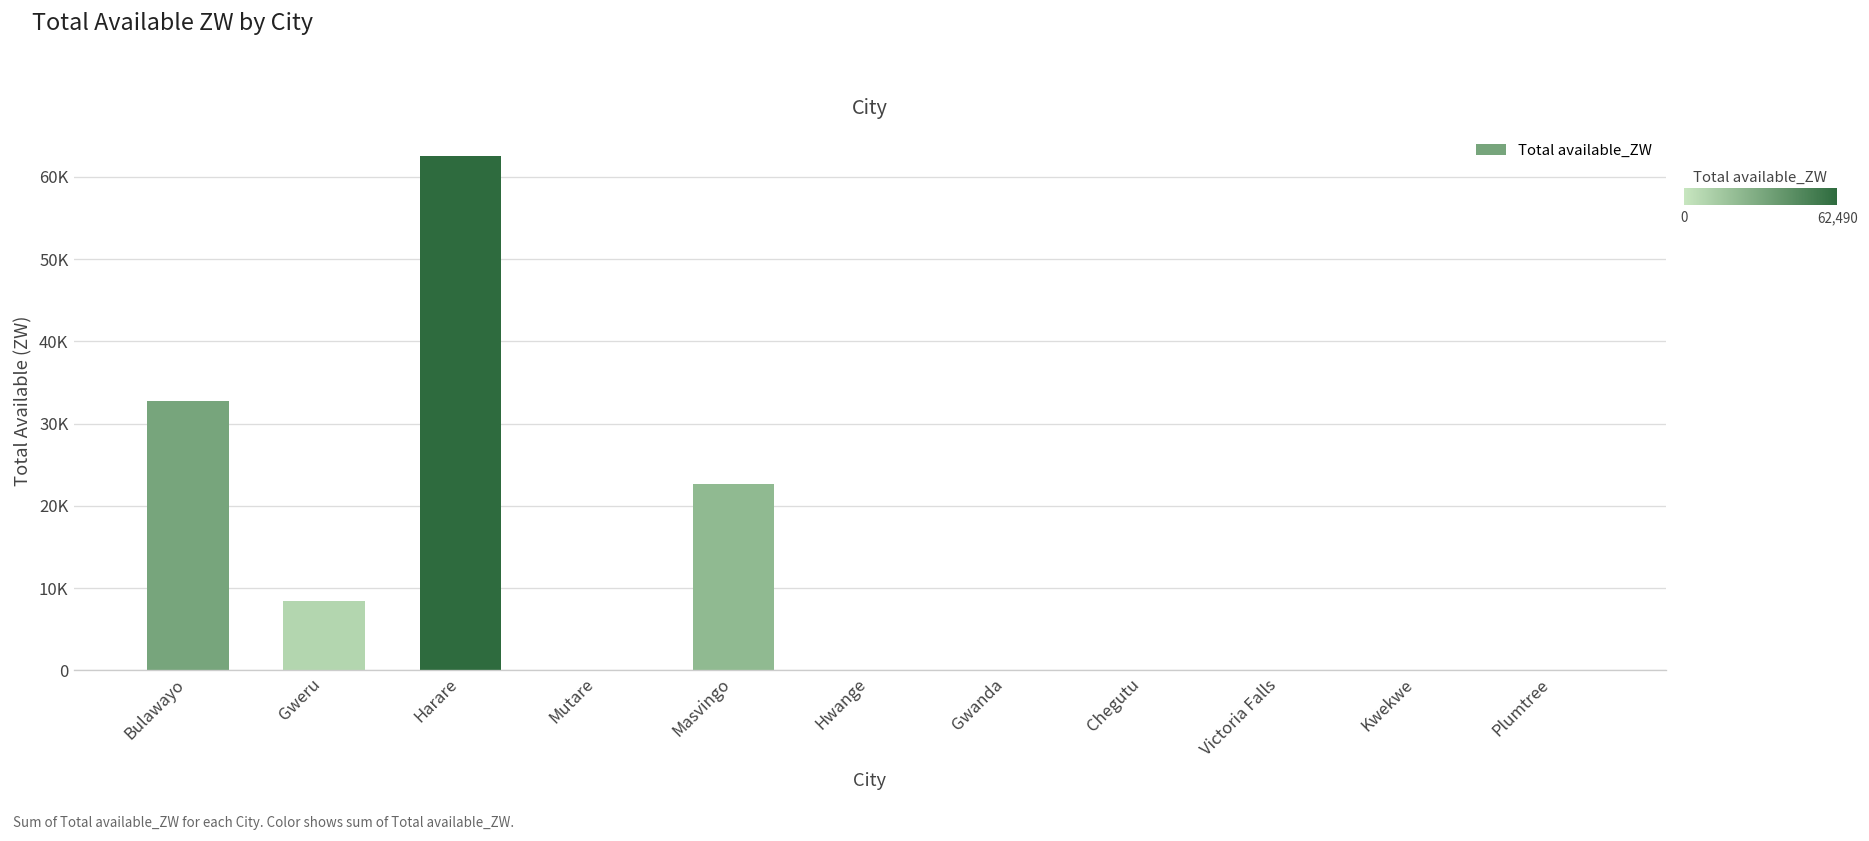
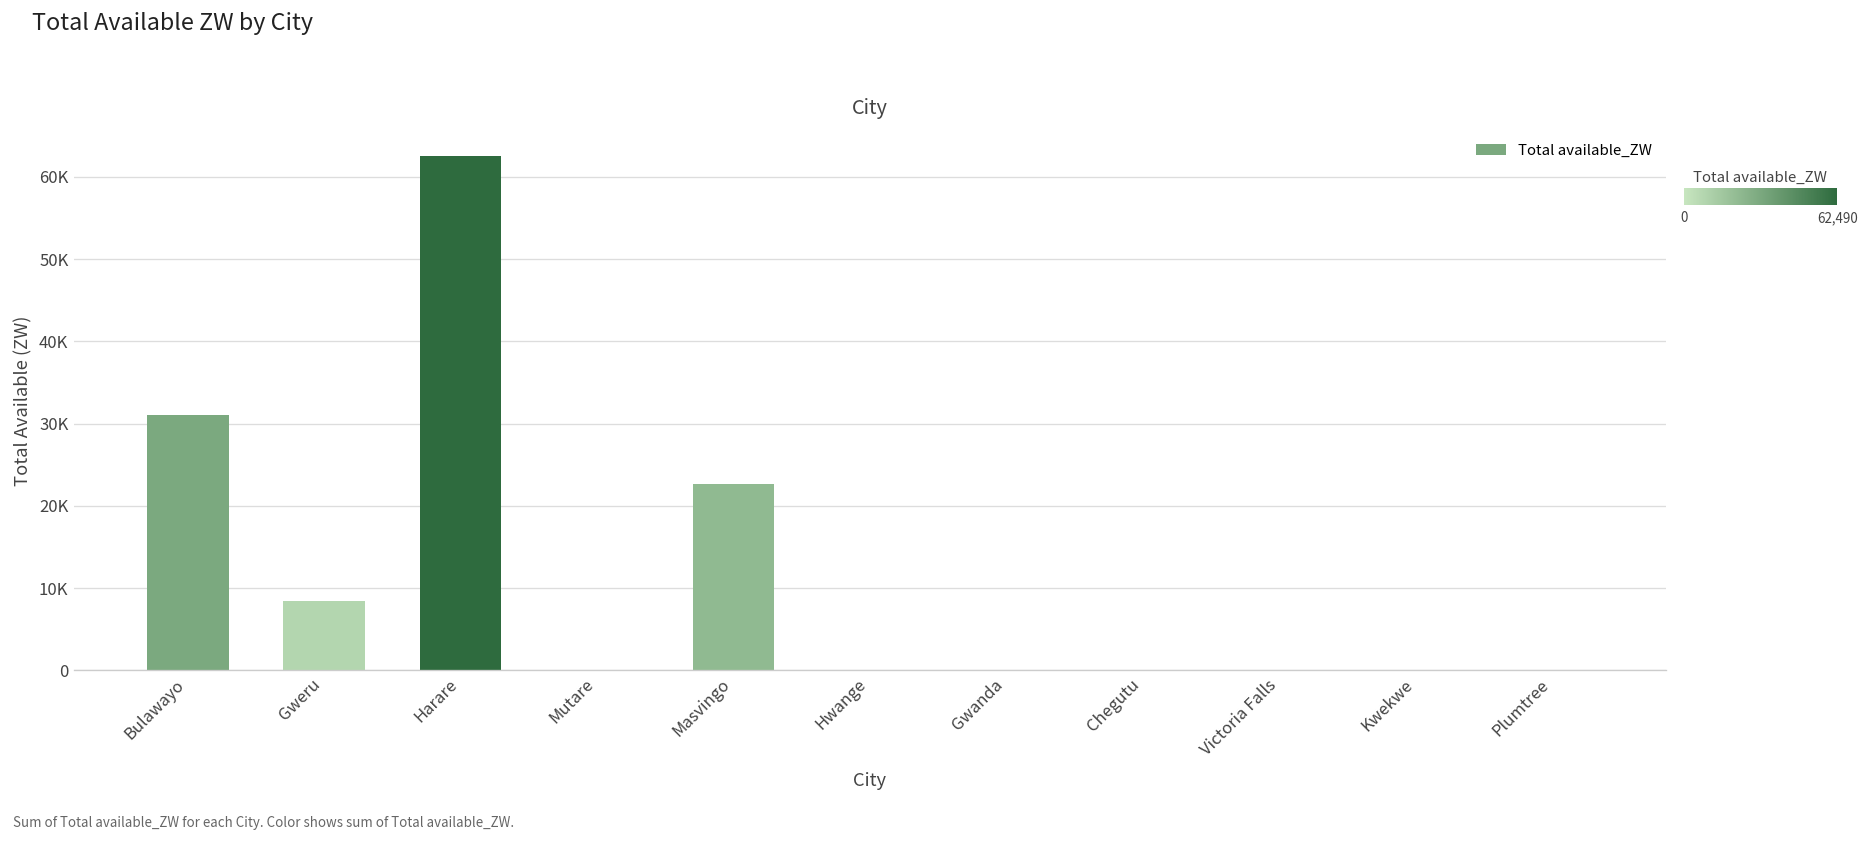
  {
-   "Bulawayo": 33000,
+   "Bulawayo": 31000,
    "Gweru": 8000,
    "Harare": 62000,
    "Mutare": 0,
    "Masvingo": 23000,
    "Hwange": 0,
    "Gwanda": 0,
    "Chegutu": 0,
    "Victoria Falls": 0,
    "Kwekwe": 0,
    "Plumtree": 0
  }
